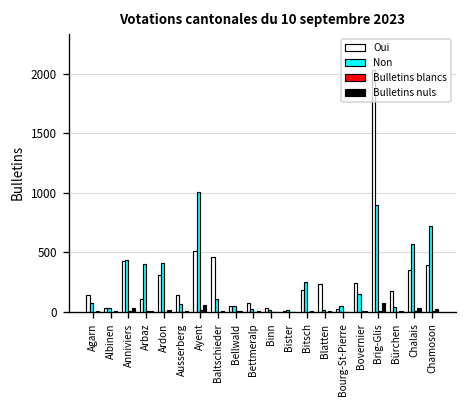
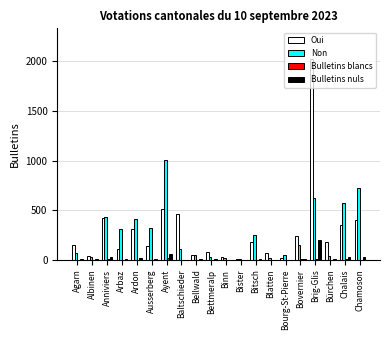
  {
    "Oui": {
      "Agarn": 100,
      "Albinen": 0,
      "Anniviers": 400,
      "Arbaz": 100,
      "Ardon": 300,
      "Ausserberg": 100,
      "Ayent": 500,
      "Baltschieder": 500,
      "Bellwald": 0,
      "Bettmeralp": 100,
      "Binn": 0,
      "Bitsch": 200,
-     "Blatten": 200,
+     "Blatten": 100,
      "Bovernier": 200,
      "Bürchen": 200,
      "Chalais": 400,
      "Chamoson": 400
    },
    "Non": {
      "Agarn": 100,
      "Albinen": 0,
      "Anniviers": 400,
-     "Arbaz": 400,
+     "Arbaz": 300,
      "Ardon": 400,
-     "Ausserberg": 100,
+     "Ausserberg": 300,
      "Ayent": 1000,
      "Baltschieder": 100,
      "Bellwald": 0,
      "Bettmeralp": 0,
      "Bitsch": 200,
      "Bourg-St-Pierre": 100,
      "Bovernier": 100,
-     "Brig-Glis": 900,
+     "Brig-Glis": 600,
      "Bürchen": 0,
      "Chalais": 600,
      "Chamoson": 700
    },
    "Bulletins blancs": {
      "Albinen": 0,
      "Ausserberg": 0,
      "Bettmeralp": 0,
      "Binn": 0,
      "Bitsch": 0,
      "Blatten": 0,
      "Bourg-St-Pierre": 0,
      "Bürchen": 0
    },
    "Bulletins nuls": {
      "Anniviers": 0,
      "Ayent": 100,
      "Binn": 0,
      "Bister": 0,
-     "Brig-Glis": 100,
+     "Brig-Glis": 200,
      "Chalais": 0,
      "Chamoson": 0
    }
  }
